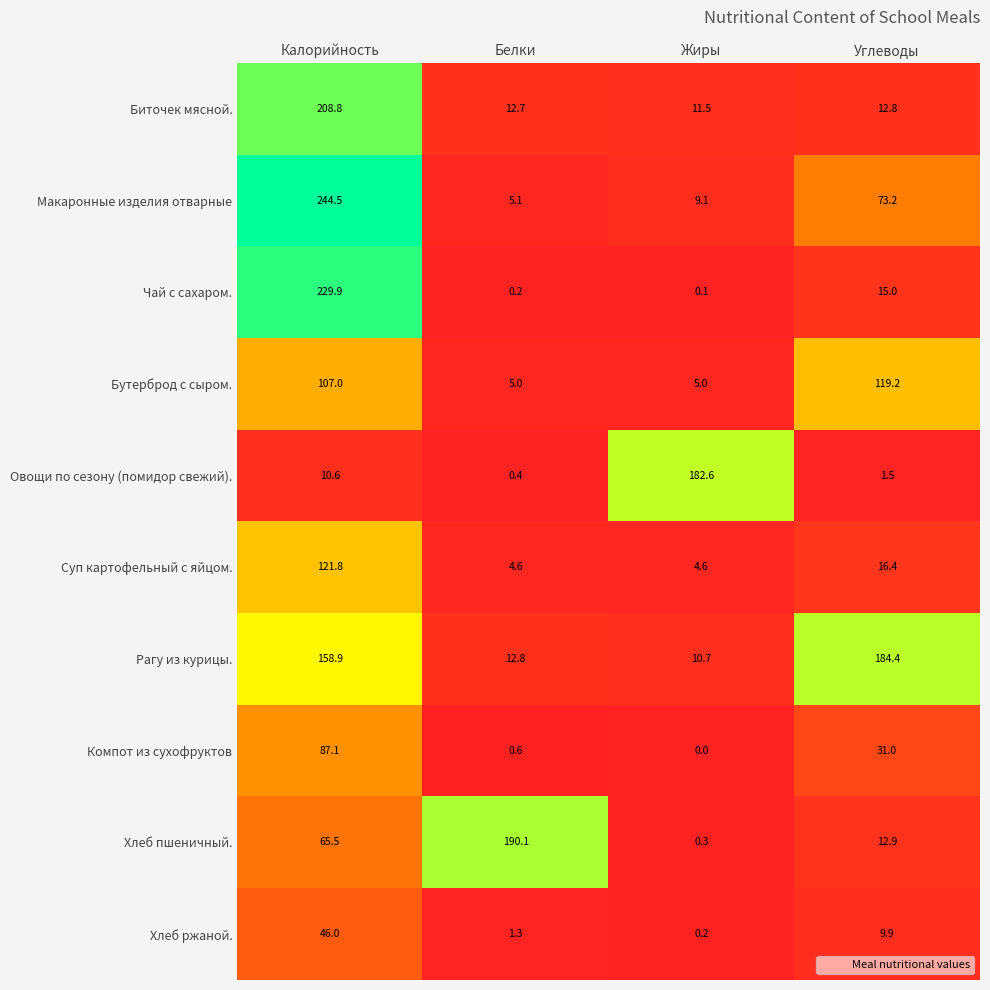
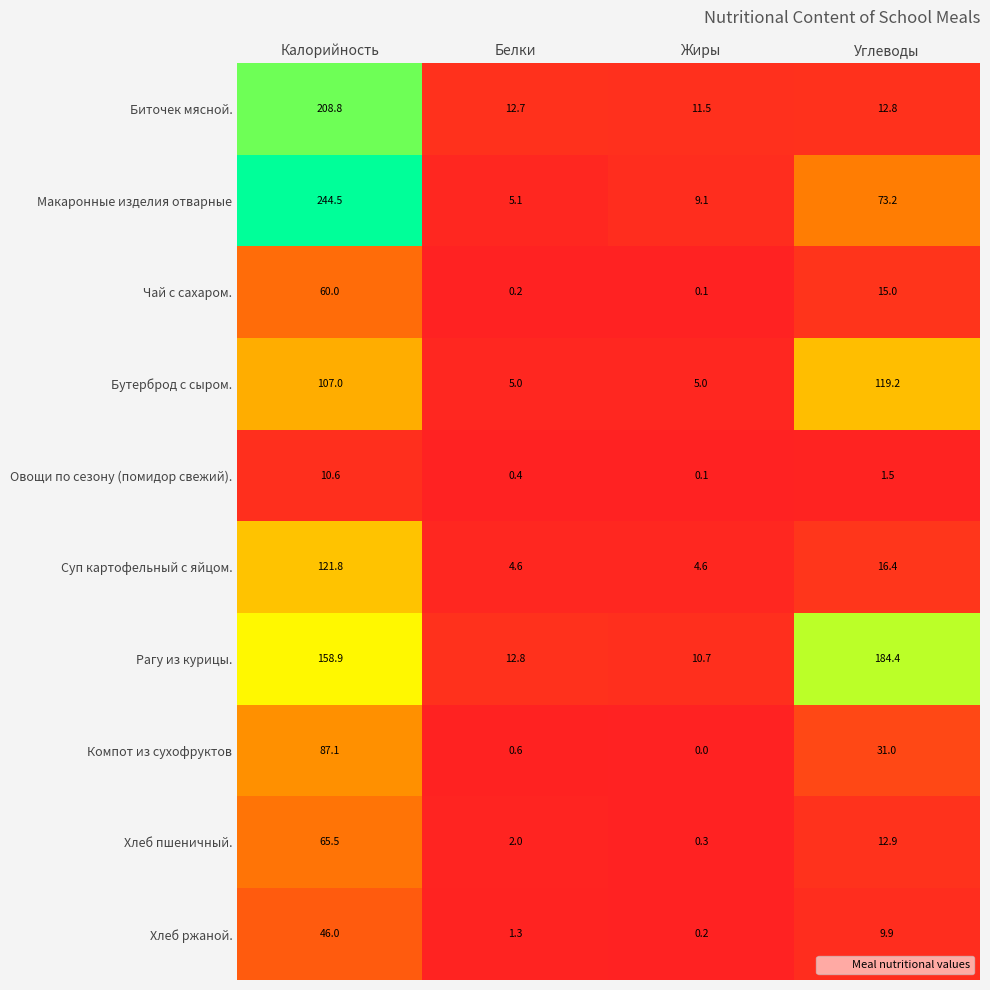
  {
    "Биточек мясной.": {
      "Калорийность": 208.8,
      "Белки": 12.7,
      "Жиры": 11.5,
      "Углеводы": 12.8
    },
    "Макаронные изделия отварные": {
      "Калорийность": 244.5,
      "Белки": 5.1,
      "Жиры": 9.1,
      "Углеводы": 73.2
    },
    "Чай с сахаром.": {
-     "Калорийность": 229.9,
+     "Калорийность": 60.0,
      "Белки": 0.2,
      "Жиры": 0.1,
      "Углеводы": 15.0
    },
    "Бутерброд с сыром.": {
      "Калорийность": 107.0,
      "Белки": 5.0,
      "Жиры": 5.0,
      "Углеводы": 119.2
    },
    "Овощи по сезону (помидор свежий).": {
      "Калорийность": 10.6,
      "Белки": 0.4,
-     "Жиры": 182.6,
+     "Жиры": 0.1,
      "Углеводы": 1.5
    },
    "Суп картофельный с яйцом.": {
      "Калорийность": 121.8,
      "Белки": 4.6,
      "Жиры": 4.6,
      "Углеводы": 16.4
    },
    "Рагу из курицы.": {
      "Калорийность": 158.9,
      "Белки": 12.8,
      "Жиры": 10.7,
      "Углеводы": 184.4
    },
    "Компот из сухофруктов": {
      "Калорийность": 87.1,
      "Белки": 0.6,
      "Жиры": 0.0,
      "Углеводы": 31.0
    },
    "Хлеб пшеничный.": {
      "Калорийность": 65.5,
-     "Белки": 190.1,
+     "Белки": 2.0,
      "Жиры": 0.3,
      "Углеводы": 12.9
    },
    "Хлеб ржаной.": {
      "Калорийность": 46.0,
      "Белки": 1.3,
      "Жиры": 0.2,
      "Углеводы": 9.9
    }
  }
